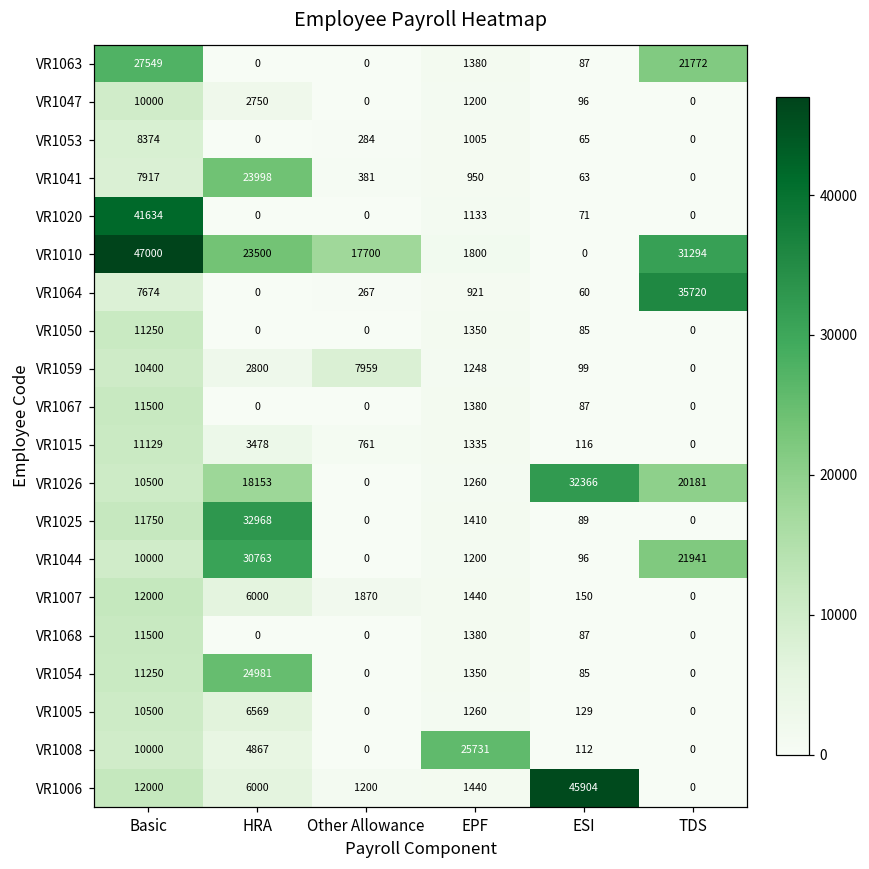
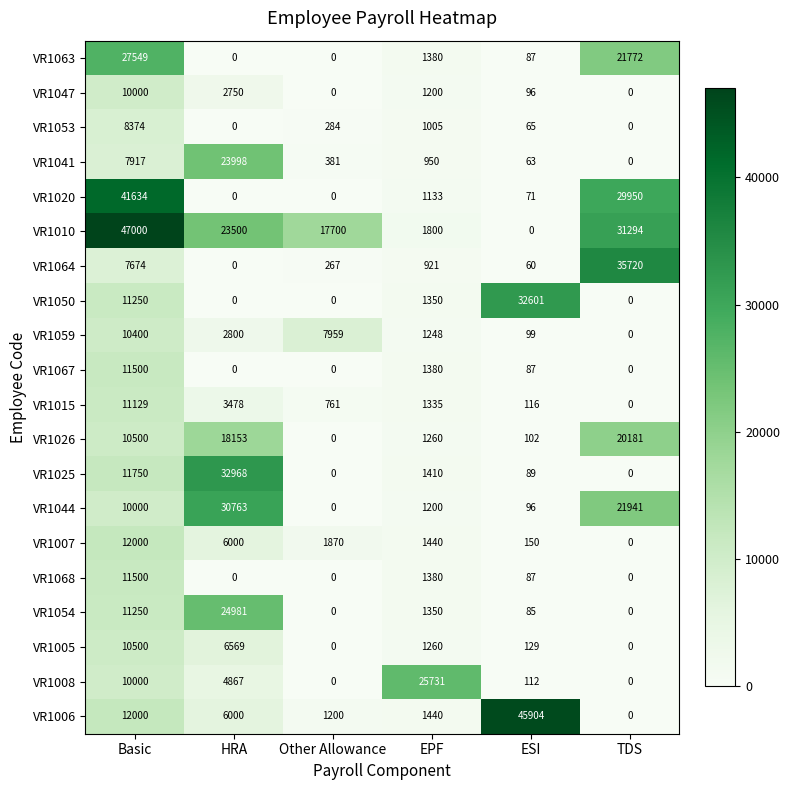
  {
    "VR1063": {
      "Basic": 27549,
      "HRA": 0,
      "Other Allowance": 0,
      "EPF": 1380,
      "ESI": 87,
      "TDS": 21772
    },
    "VR1047": {
      "Basic": 10000,
      "HRA": 2750,
      "Other Allowance": 0,
      "EPF": 1200,
      "ESI": 96,
      "TDS": 0
    },
    "VR1053": {
      "Basic": 8374,
      "HRA": 0,
      "Other Allowance": 284,
      "EPF": 1005,
      "ESI": 65,
      "TDS": 0
    },
    "VR1041": {
      "Basic": 7917,
      "HRA": 23998,
      "Other Allowance": 381,
      "EPF": 950,
      "ESI": 63,
      "TDS": 0
    },
    "VR1020": {
      "Basic": 41634,
      "HRA": 0,
      "Other Allowance": 0,
      "EPF": 1133,
      "ESI": 71,
-     "TDS": 0
+     "TDS": 29950
    },
    "VR1010": {
      "Basic": 47000,
      "HRA": 23500,
      "Other Allowance": 17700,
      "EPF": 1800,
      "ESI": 0,
      "TDS": 31294
    },
    "VR1064": {
      "Basic": 7674,
      "HRA": 0,
      "Other Allowance": 267,
      "EPF": 921,
      "ESI": 60,
      "TDS": 35720
    },
    "VR1050": {
      "Basic": 11250,
      "HRA": 0,
      "Other Allowance": 0,
      "EPF": 1350,
-     "ESI": 85,
+     "ESI": 32601,
      "TDS": 0
    },
    "VR1059": {
      "Basic": 10400,
      "HRA": 2800,
      "Other Allowance": 7959,
      "EPF": 1248,
      "ESI": 99,
      "TDS": 0
    },
    "VR1067": {
      "Basic": 11500,
      "HRA": 0,
      "Other Allowance": 0,
      "EPF": 1380,
      "ESI": 87,
      "TDS": 0
    },
    "VR1015": {
      "Basic": 11129,
      "HRA": 3478,
      "Other Allowance": 761,
      "EPF": 1335,
      "ESI": 116,
      "TDS": 0
    },
    "VR1026": {
      "Basic": 10500,
      "HRA": 18153,
      "Other Allowance": 0,
      "EPF": 1260,
-     "ESI": 32366,
+     "ESI": 102,
      "TDS": 20181
    },
    "VR1025": {
      "Basic": 11750,
      "HRA": 32968,
      "Other Allowance": 0,
      "EPF": 1410,
      "ESI": 89,
      "TDS": 0
    },
    "VR1044": {
      "Basic": 10000,
      "HRA": 30763,
      "Other Allowance": 0,
      "EPF": 1200,
      "ESI": 96,
      "TDS": 21941
    },
    "VR1007": {
      "Basic": 12000,
      "HRA": 6000,
      "Other Allowance": 1870,
      "EPF": 1440,
      "ESI": 150,
      "TDS": 0
    },
    "VR1068": {
      "Basic": 11500,
      "HRA": 0,
      "Other Allowance": 0,
      "EPF": 1380,
      "ESI": 87,
      "TDS": 0
    },
    "VR1054": {
      "Basic": 11250,
      "HRA": 24981,
      "Other Allowance": 0,
      "EPF": 1350,
      "ESI": 85,
      "TDS": 0
    },
    "VR1005": {
      "Basic": 10500,
      "HRA": 6569,
      "Other Allowance": 0,
      "EPF": 1260,
      "ESI": 129,
      "TDS": 0
    },
    "VR1008": {
      "Basic": 10000,
      "HRA": 4867,
      "Other Allowance": 0,
      "EPF": 25731,
      "ESI": 112,
      "TDS": 0
    },
    "VR1006": {
      "Basic": 12000,
      "HRA": 6000,
      "Other Allowance": 1200,
      "EPF": 1440,
      "ESI": 45904,
      "TDS": 0
    }
  }
